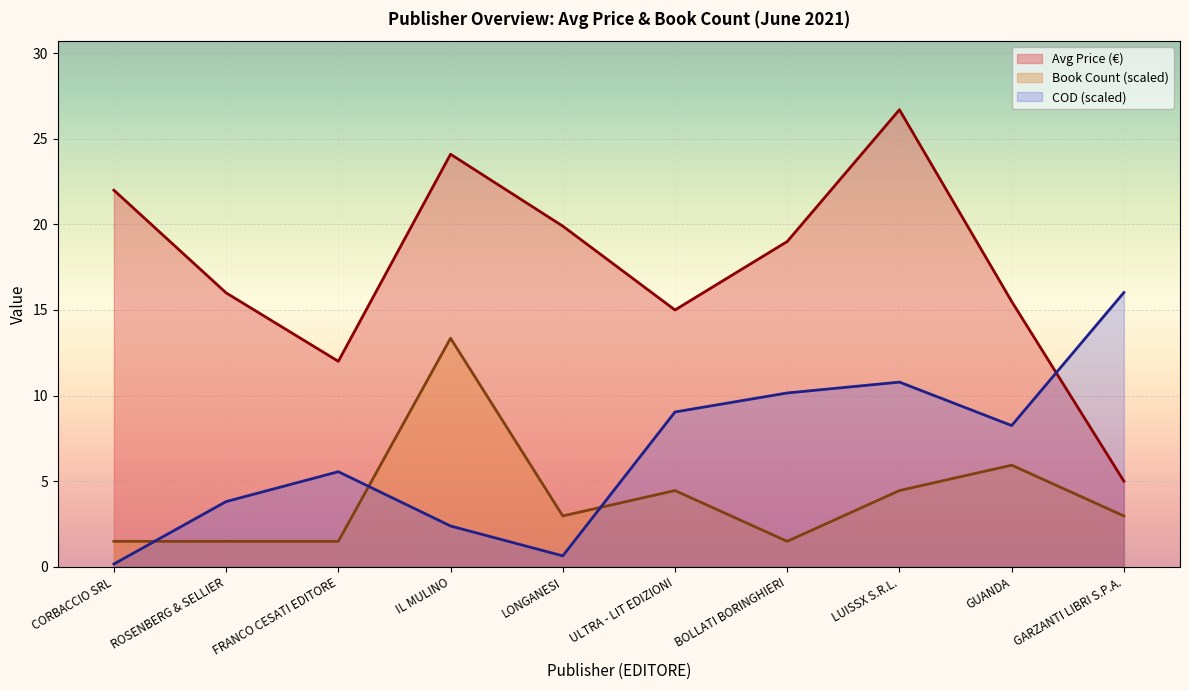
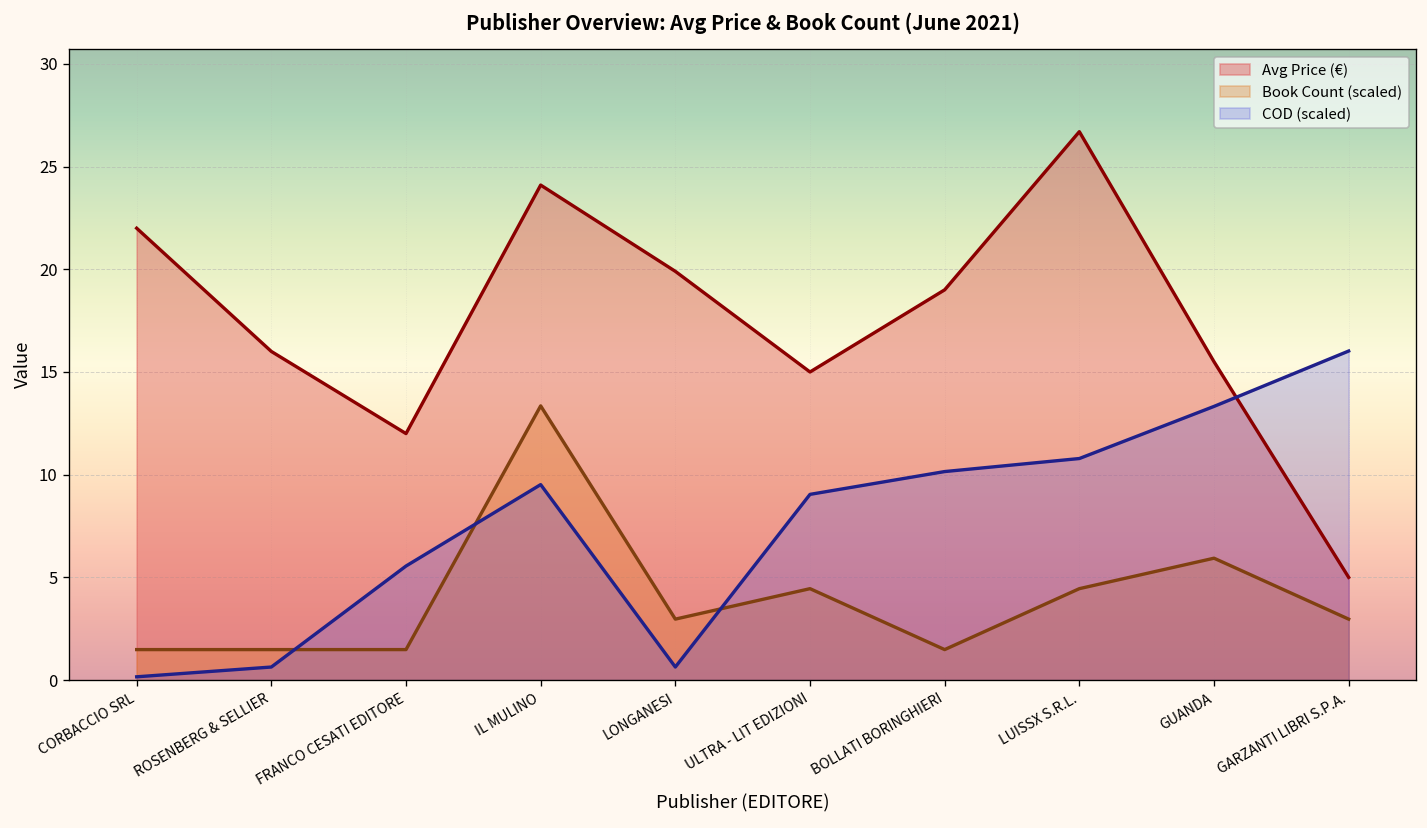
  {
    "COD (scaled)": {
      "CORBACCIO SRL": 0.2,
-     "ROSENBERG & SELLIER": 3.8,
+     "ROSENBERG & SELLIER": 0.6,
      "FRANCO CESATI EDITORE": 5.6,
-     "IL MULINO": 2.4,
+     "IL MULINO": 9.5,
      "LONGANESI": 0.6,
      "ULTRA - LIT EDIZIONI": 9.0,
      "BOLLATI BORINGHIERI": 10.2,
      "LUISSX S.R.L.": 10.8,
-     "GUANDA": 8.2,
+     "GUANDA": 13.3,
      "GARZANTI LIBRI S.P.A.": 16.0
    }
  }
